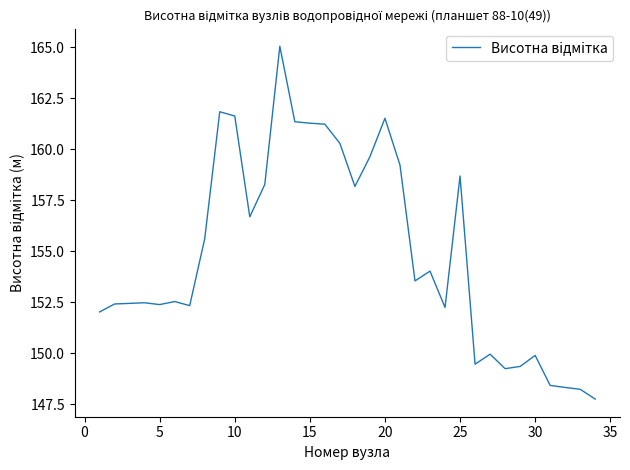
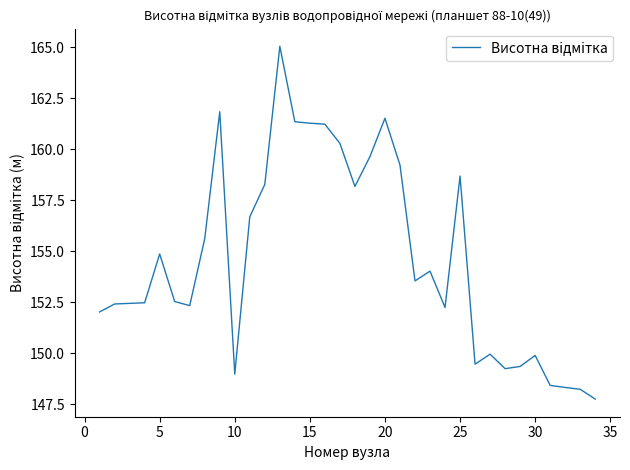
  {
-   "5": 152.4,
-   "10": 161.6,
+   "5": 154.9,
+   "10": 149.0,
    "15": 161.3,
    "20": 161.5,
    "25": 158.7,
    "30": 149.9
  }
